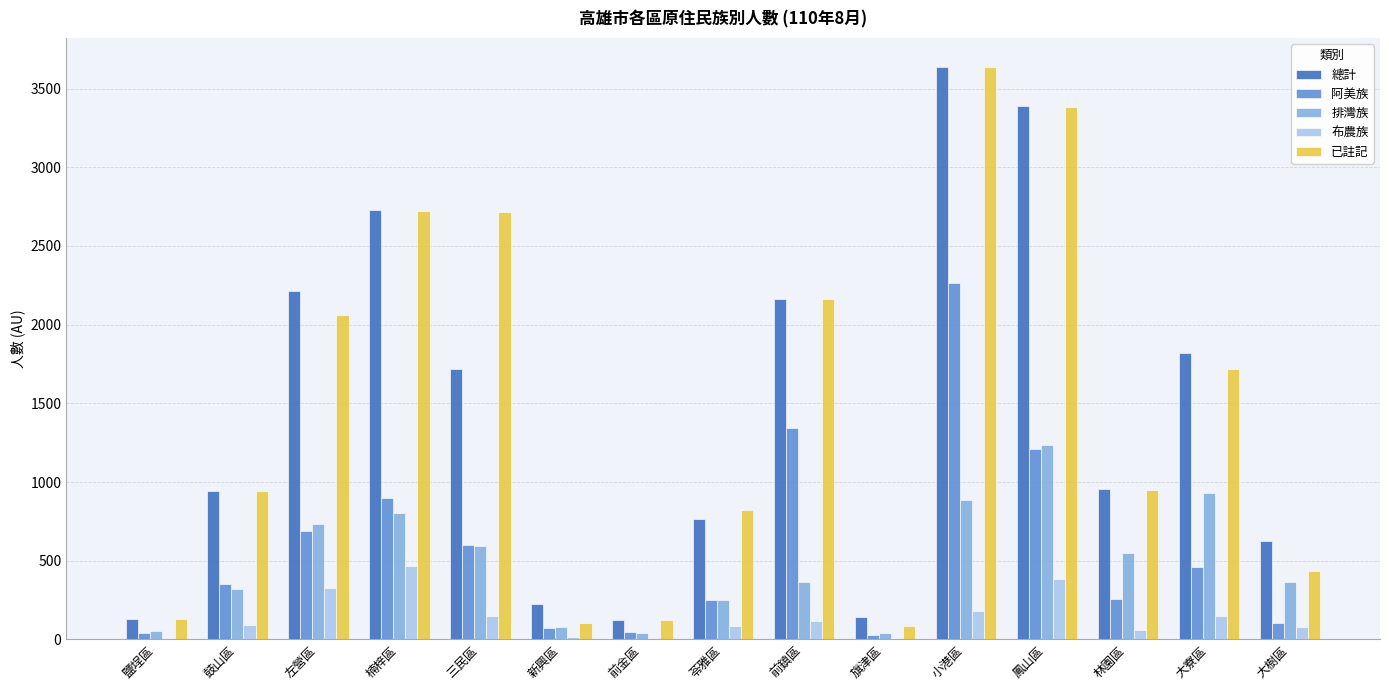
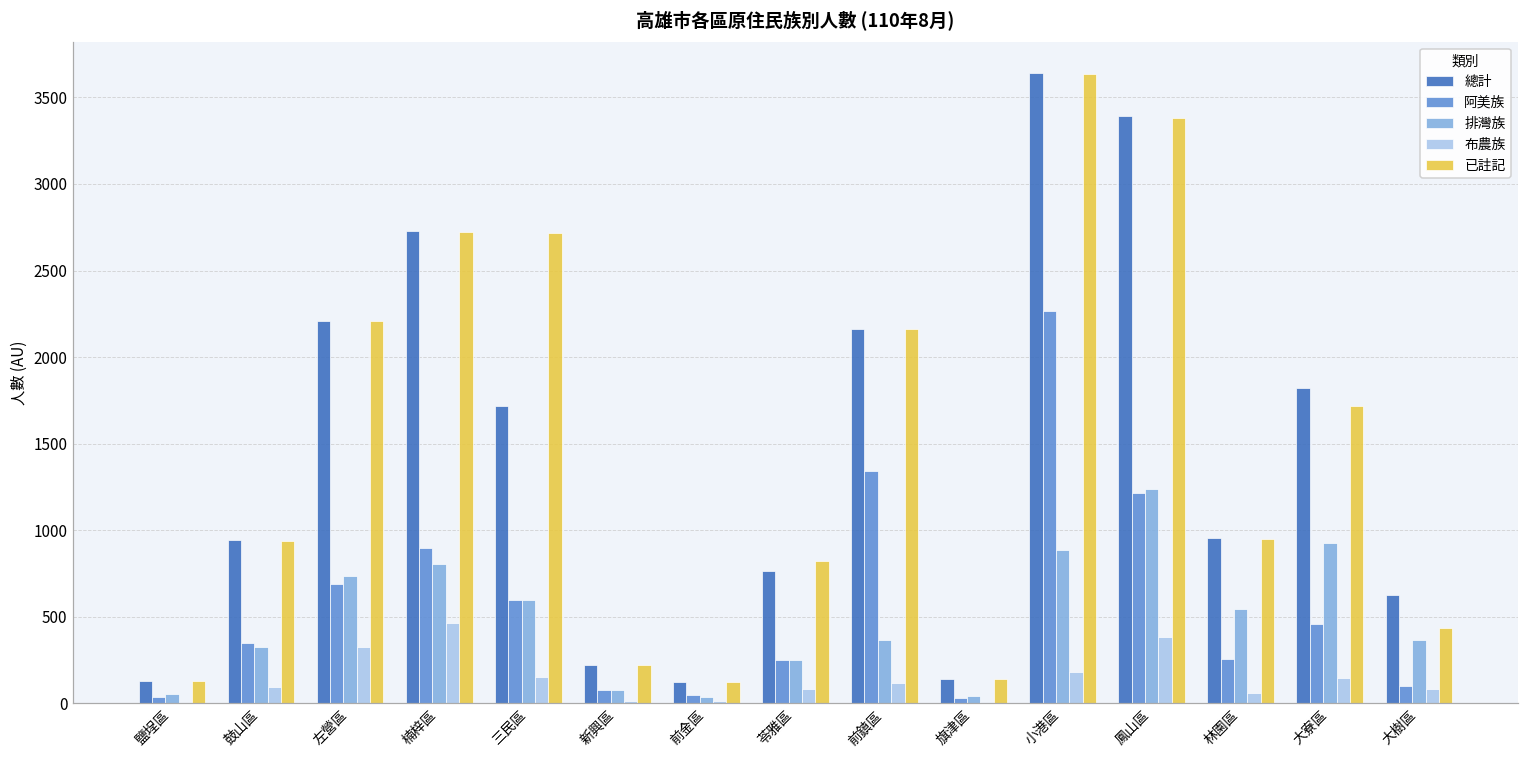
  {
    "已註記": {
      "鹽埕區": 130,
      "鼓山區": 940,
-     "左營區": 2060,
+     "左營區": 2210,
      "楠梓區": 2730,
      "三民區": 2720,
-     "新興區": 100,
+     "新興區": 220,
      "前金區": 120,
      "苓雅區": 830,
      "前鎮區": 2160,
-     "旗津區": 90,
+     "旗津區": 140,
      "小港區": 3640,
      "鳳山區": 3380,
      "林園區": 950,
      "大寮區": 1720,
      "大樹區": 440
    }
  }
